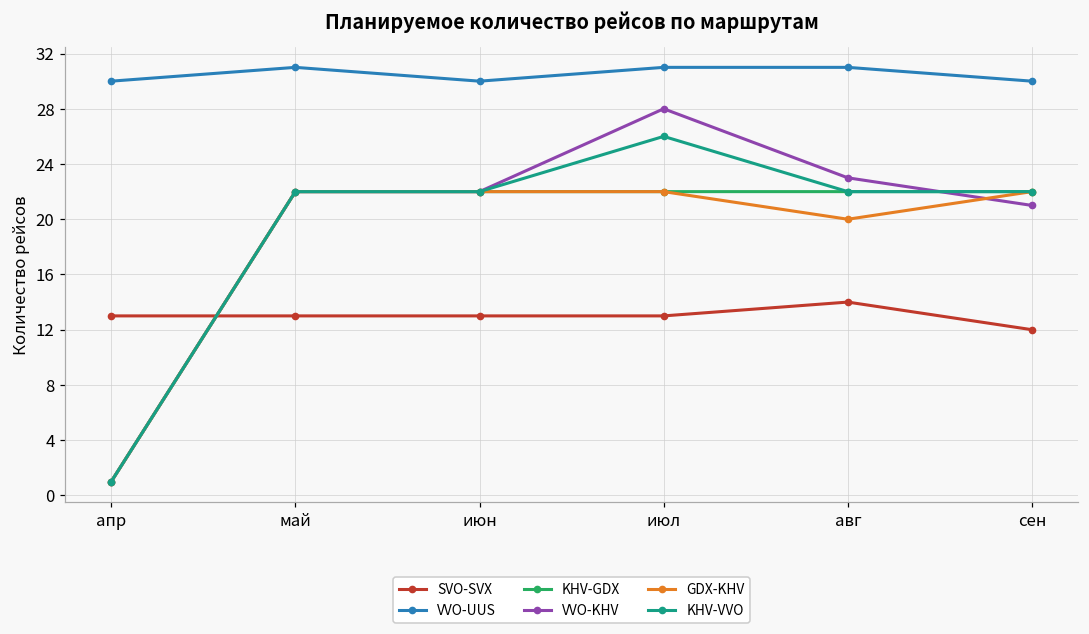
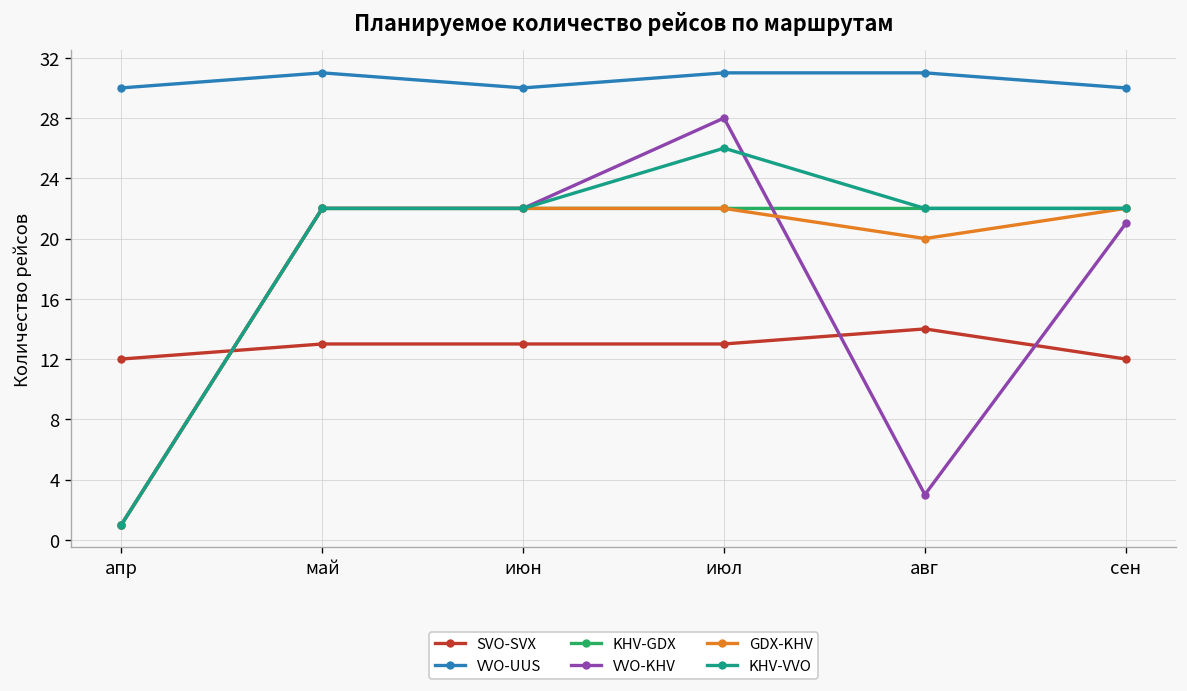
  {
    "SVO-SVX": {
-     "апр": 13,
+     "апр": 12,
      "май": 13,
      "июн": 13,
      "июл": 13,
      "авг": 14,
      "сен": 12
    },
    "VVO-UUS": {
      "апр": 30,
      "май": 31,
      "июн": 30,
      "июл": 31,
      "авг": 31,
      "сен": 30
    },
    "VVO-KHV": {
      "июл": 28,
-     "авг": 23,
+     "авг": 3,
      "сен": 21
    },
    "GDX-KHV": {
      "авг": 20
    }
  }
